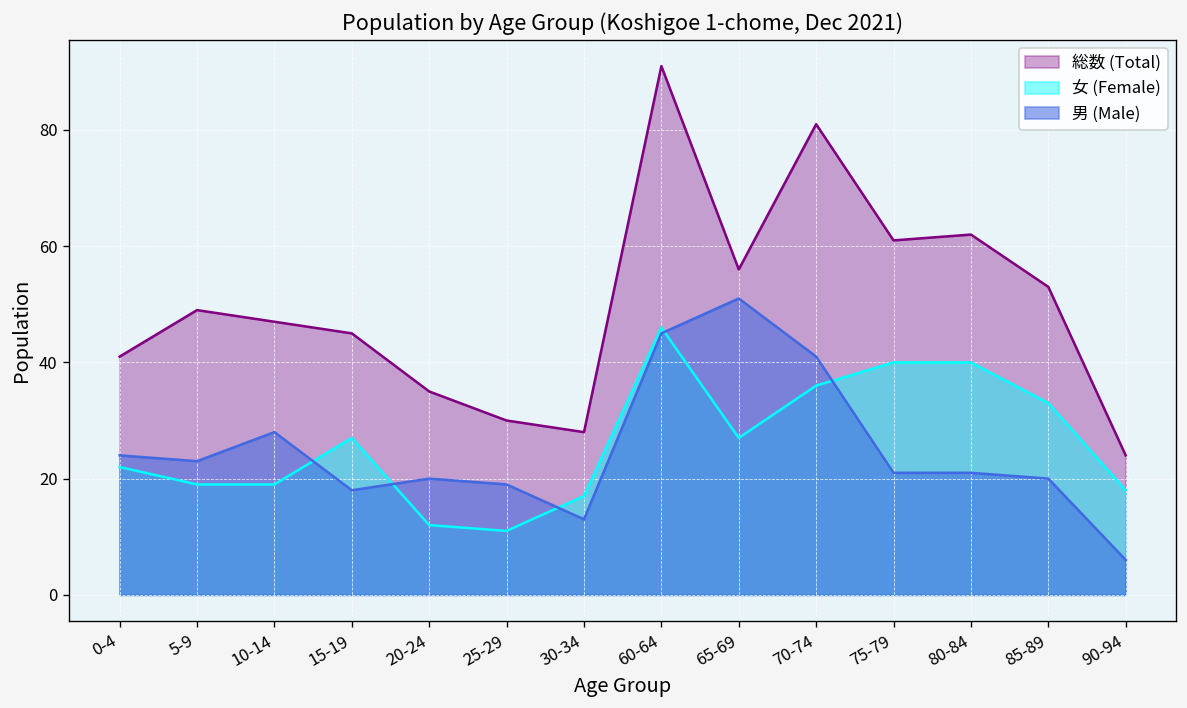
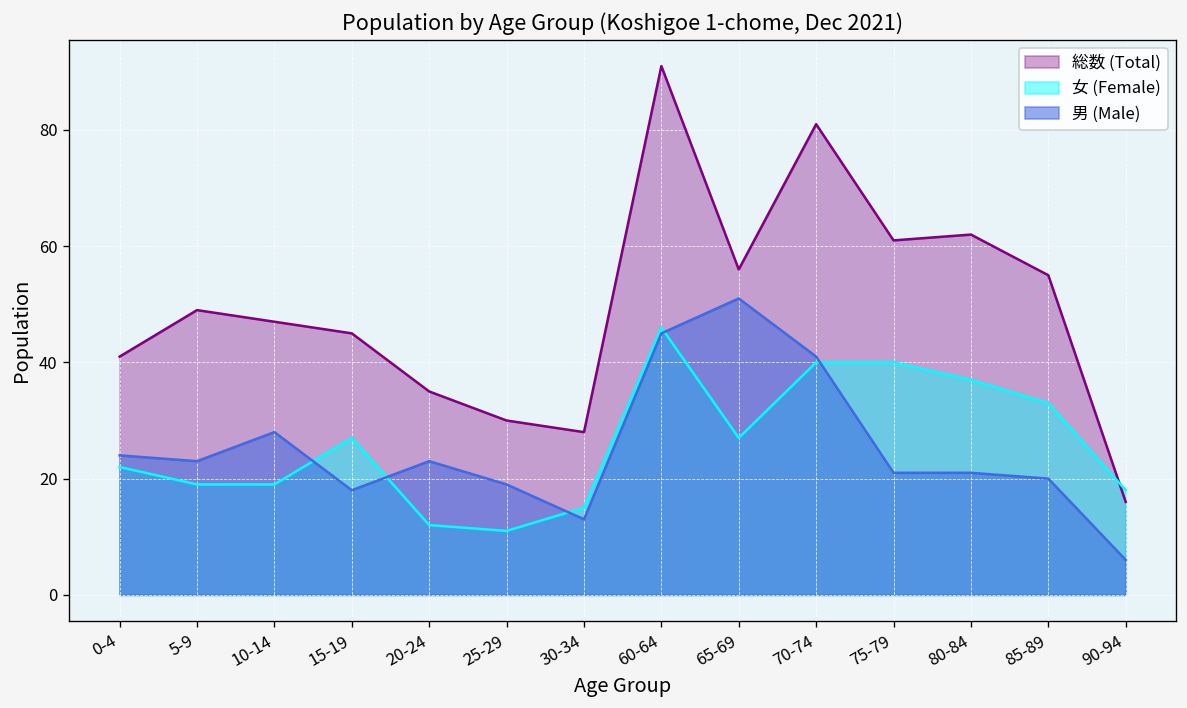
  {
    "総数 (Total)": {
      "0-4": 41,
      "5-9": 49,
      "10-14": 47,
      "15-19": 45,
      "20-24": 35,
      "25-29": 30,
      "30-34": 28,
      "60-64": 91,
      "65-69": 56,
      "70-74": 81,
      "75-79": 61,
      "80-84": 62,
-     "85-89": 53,
-     "90-94": 24
+     "85-89": 55,
+     "90-94": 16
    },
    "女 (Female)": {
      "0-4": 22,
      "5-9": 19,
      "10-14": 19,
      "15-19": 27,
      "20-24": 12,
      "25-29": 11,
-     "30-34": 17,
+     "30-34": 15,
      "60-64": 46,
      "65-69": 27,
-     "70-74": 36,
+     "70-74": 40,
      "75-79": 40,
-     "80-84": 40,
+     "80-84": 37,
      "85-89": 33,
      "90-94": 18
    },
    "男 (Male)": {
      "0-4": 24,
      "5-9": 23,
      "10-14": 28,
      "15-19": 18,
-     "20-24": 20,
+     "20-24": 23,
      "25-29": 19,
      "30-34": 13,
      "60-64": 45,
      "65-69": 51,
      "70-74": 41,
      "75-79": 21,
      "80-84": 21,
      "85-89": 20,
      "90-94": 6
    }
  }
